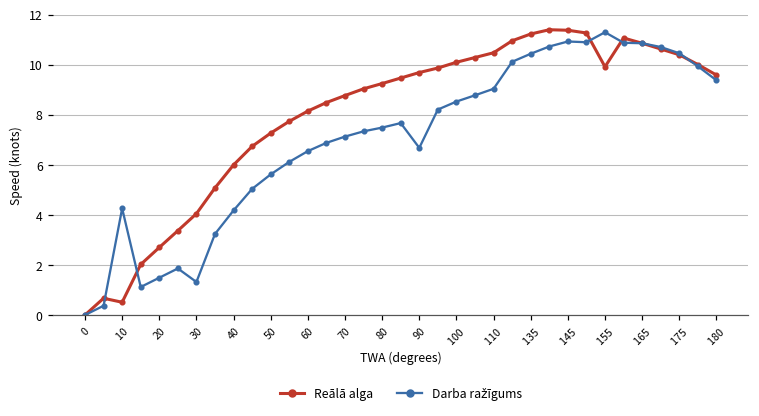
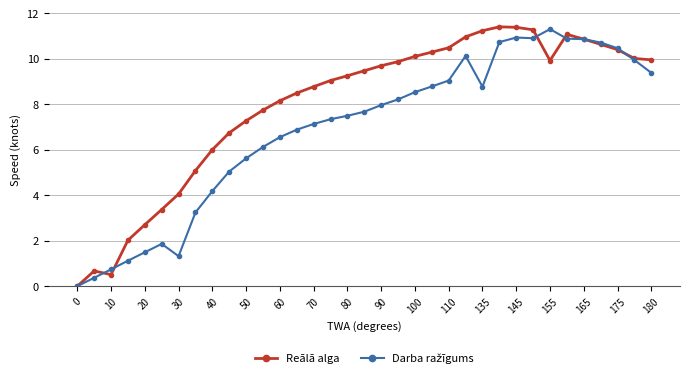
  {
    "Reālā alga": {
      "10": 0.5,
      "20": 2.7,
      "30": 4.1,
      "40": 6.0,
      "50": 7.3,
      "60": 8.2,
      "70": 8.8,
      "80": 9.3,
      "90": 9.7,
      "100": 10.1,
      "110": 10.5,
      "135": 11.2,
      "145": 11.4,
      "155": 9.9,
-     "180": 9.6
+     "180": 10.0
    },
    "Darba ražīgums": {
-     "10": 4.3,
+     "10": 0.7,
      "20": 1.5,
      "30": 1.3,
      "40": 4.2,
      "50": 5.6,
      "60": 6.6,
      "70": 7.1,
      "80": 7.5,
-     "90": 6.7,
+     "90": 8.0,
      "100": 8.5,
      "110": 9.0,
-     "135": 10.4,
+     "135": 8.8,
      "145": 10.9,
      "155": 11.3,
      "180": 9.4
    }
  }
